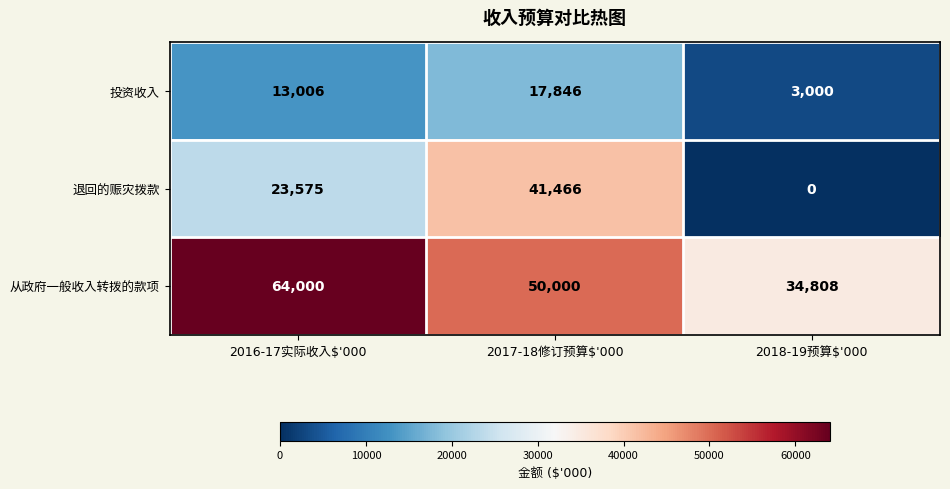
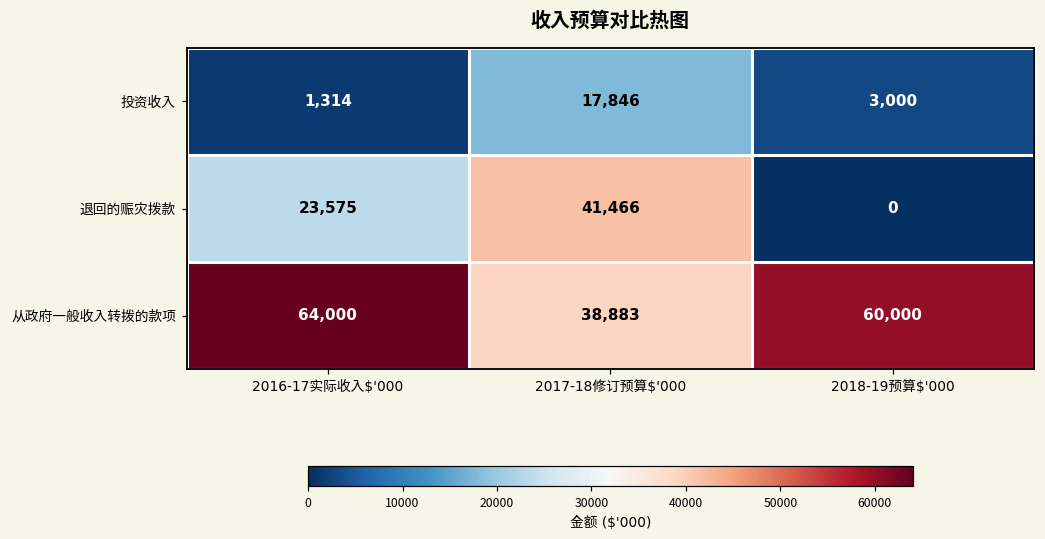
  {
    "投资收入": {
-     "2016-17实际收入$'000": "13,006",
+     "2016-17实际收入$'000": "1,314",
      "2017-18修订预算$'000": "17,846",
      "2018-19预算$'000": "3,000"
    },
    "退回的赈灾拨款": {
      "2016-17实际收入$'000": "23,575",
      "2017-18修订预算$'000": "41,466",
      "2018-19预算$'000": "0"
    },
    "从政府一般收入转拨的款项": {
      "2016-17实际收入$'000": "64,000",
-     "2017-18修订预算$'000": "50,000",
-     "2018-19预算$'000": "34,808"
+     "2017-18修订预算$'000": "38,883",
+     "2018-19预算$'000": "60,000"
    }
  }
